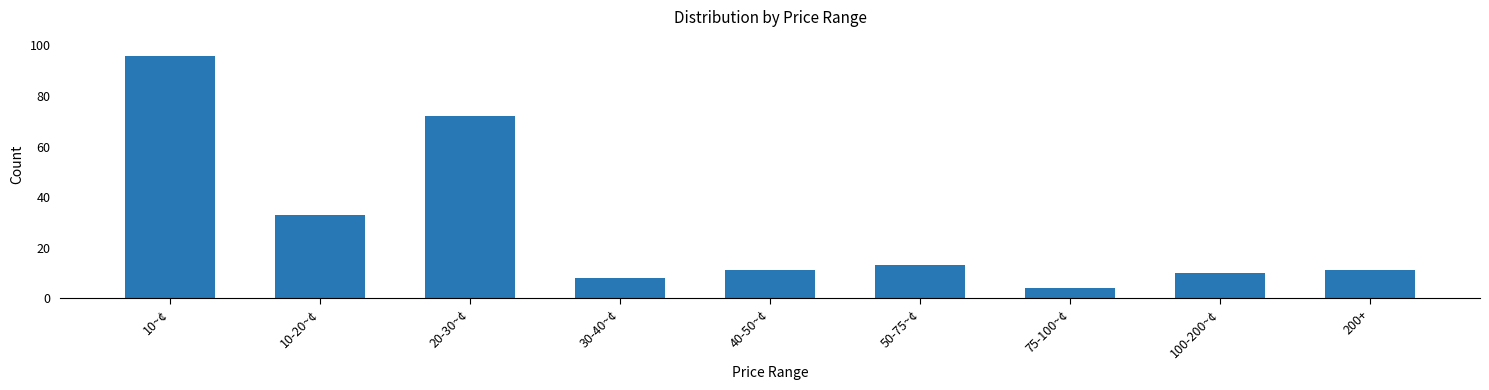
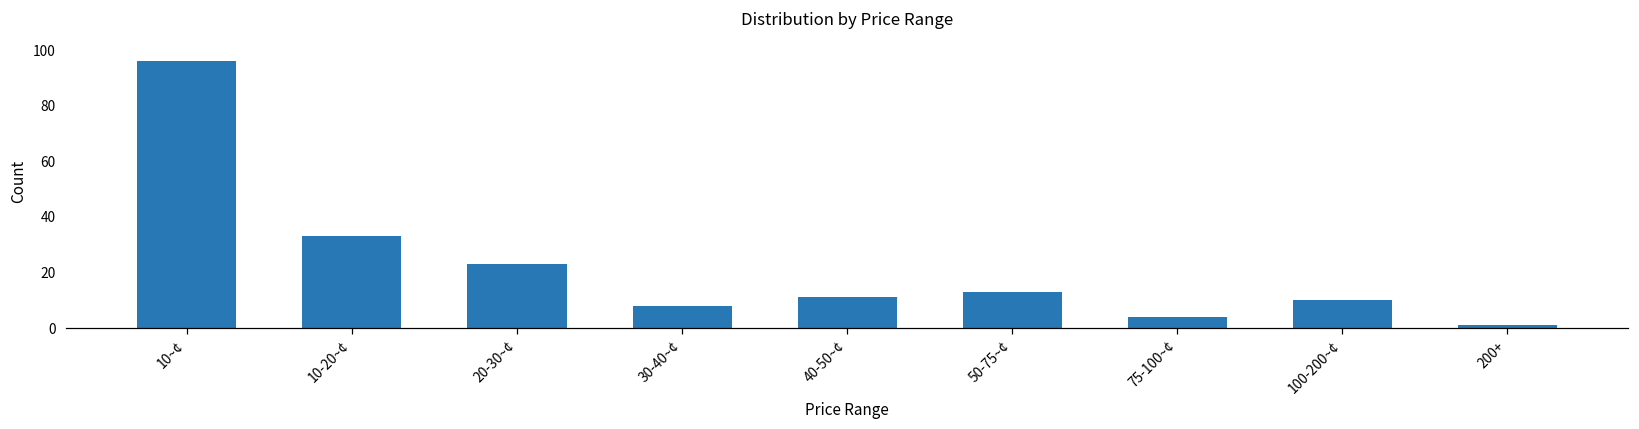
  {
    "10~¢": 96,
    "10-20~¢": 33,
-   "20-30~¢": 72,
+   "20-30~¢": 23,
    "30-40~¢": 8,
    "40-50~¢": 11,
    "50-75~¢": 13,
    "75-100~¢": 4,
    "100-200~¢": 10,
-   "200+": 11
+   "200+": 1
  }
